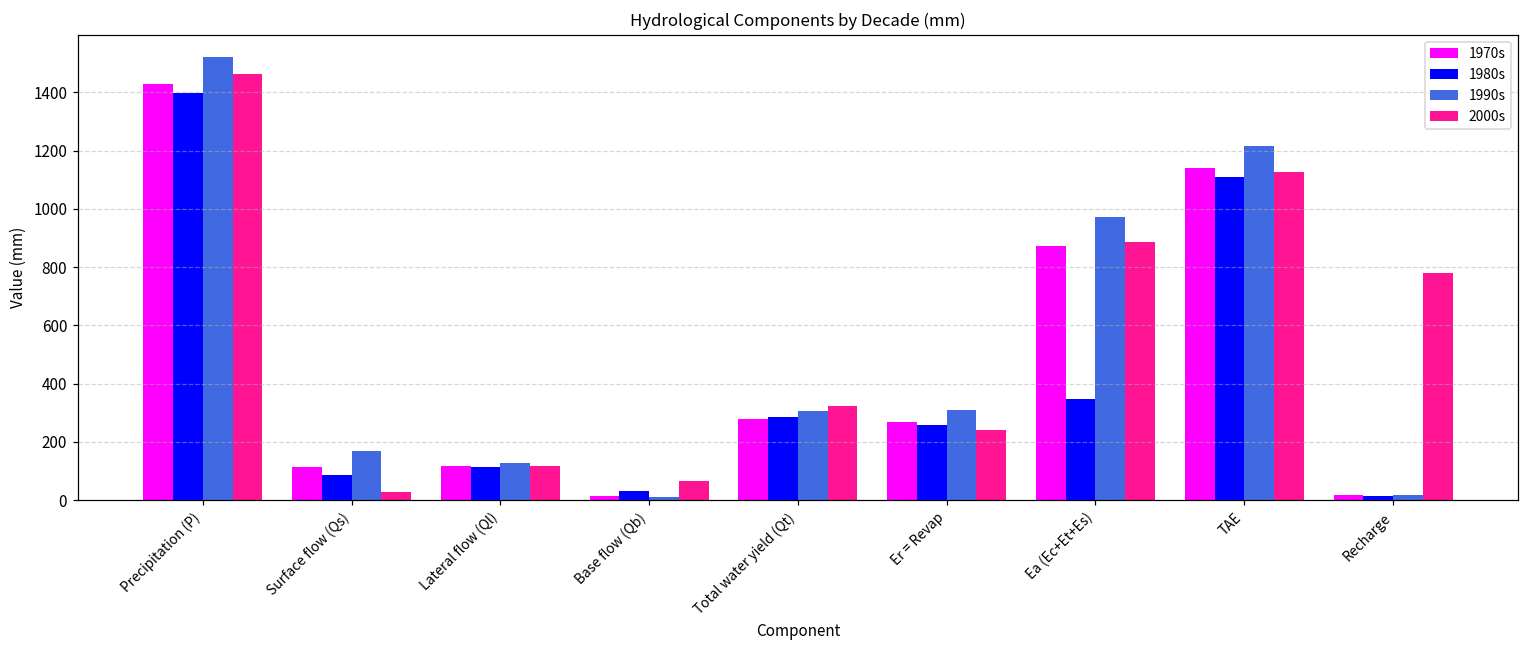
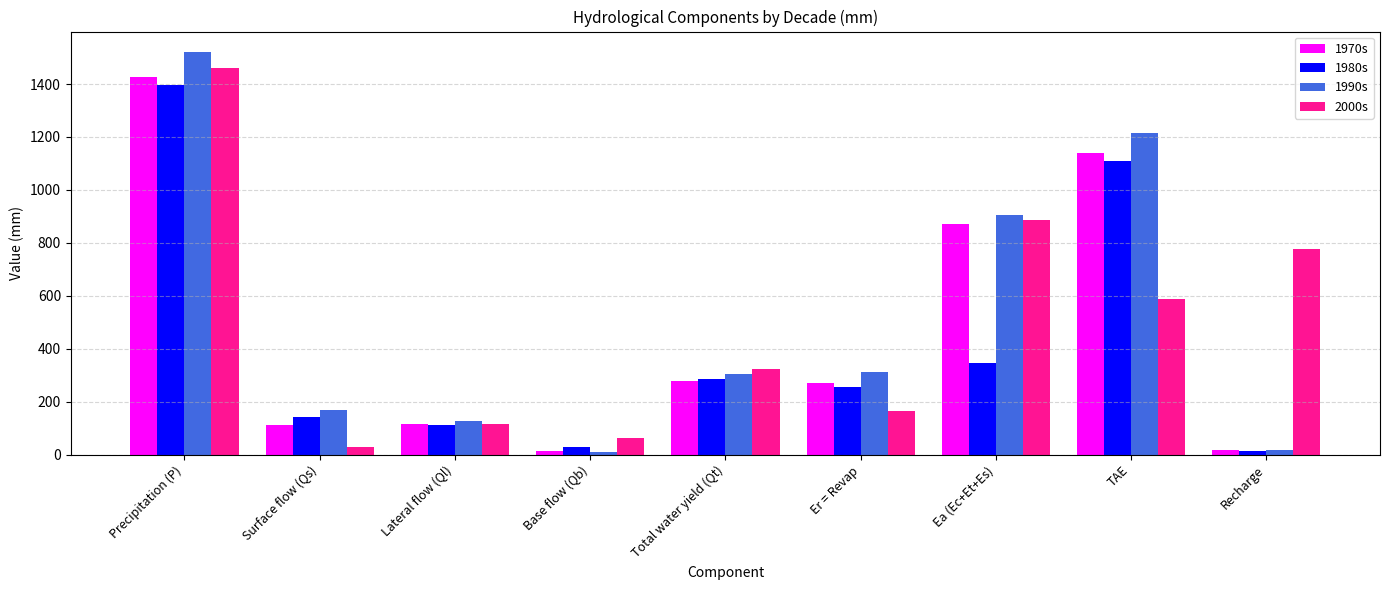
  {
    "1970s": {
      "Precipitation (P)": 1430,
      "Surface flow (Qs)": 110,
      "Lateral flow (Ql)": 120,
      "Base flow (Qb)": 20,
      "Total water yield (Qt)": 280,
      "Er = Revap": 270,
      "Ea (Ec+Et+Es)": 870,
      "TAE": 1140,
      "Recharge": 20
    },
    "1980s": {
      "Precipitation (P)": 1400,
-     "Surface flow (Qs)": 90,
+     "Surface flow (Qs)": 140,
      "Lateral flow (Ql)": 110,
      "Base flow (Qb)": 30,
      "Total water yield (Qt)": 290,
      "Er = Revap": 260,
      "Ea (Ec+Et+Es)": 350,
      "TAE": 1110,
      "Recharge": 20
    },
    "1990s": {
      "Precipitation (P)": 1520,
      "Surface flow (Qs)": 170,
      "Lateral flow (Ql)": 130,
      "Base flow (Qb)": 10,
      "Total water yield (Qt)": 300,
      "Er = Revap": 310,
-     "Ea (Ec+Et+Es)": 970,
+     "Ea (Ec+Et+Es)": 900,
      "TAE": 1210,
      "Recharge": 20
    },
    "2000s": {
      "Precipitation (P)": 1460,
      "Surface flow (Qs)": 30,
      "Lateral flow (Ql)": 120,
      "Base flow (Qb)": 60,
      "Total water yield (Qt)": 320,
-     "Er = Revap": 240,
+     "Er = Revap": 170,
      "Ea (Ec+Et+Es)": 890,
-     "TAE": 1130,
+     "TAE": 590,
      "Recharge": 780
    }
  }
